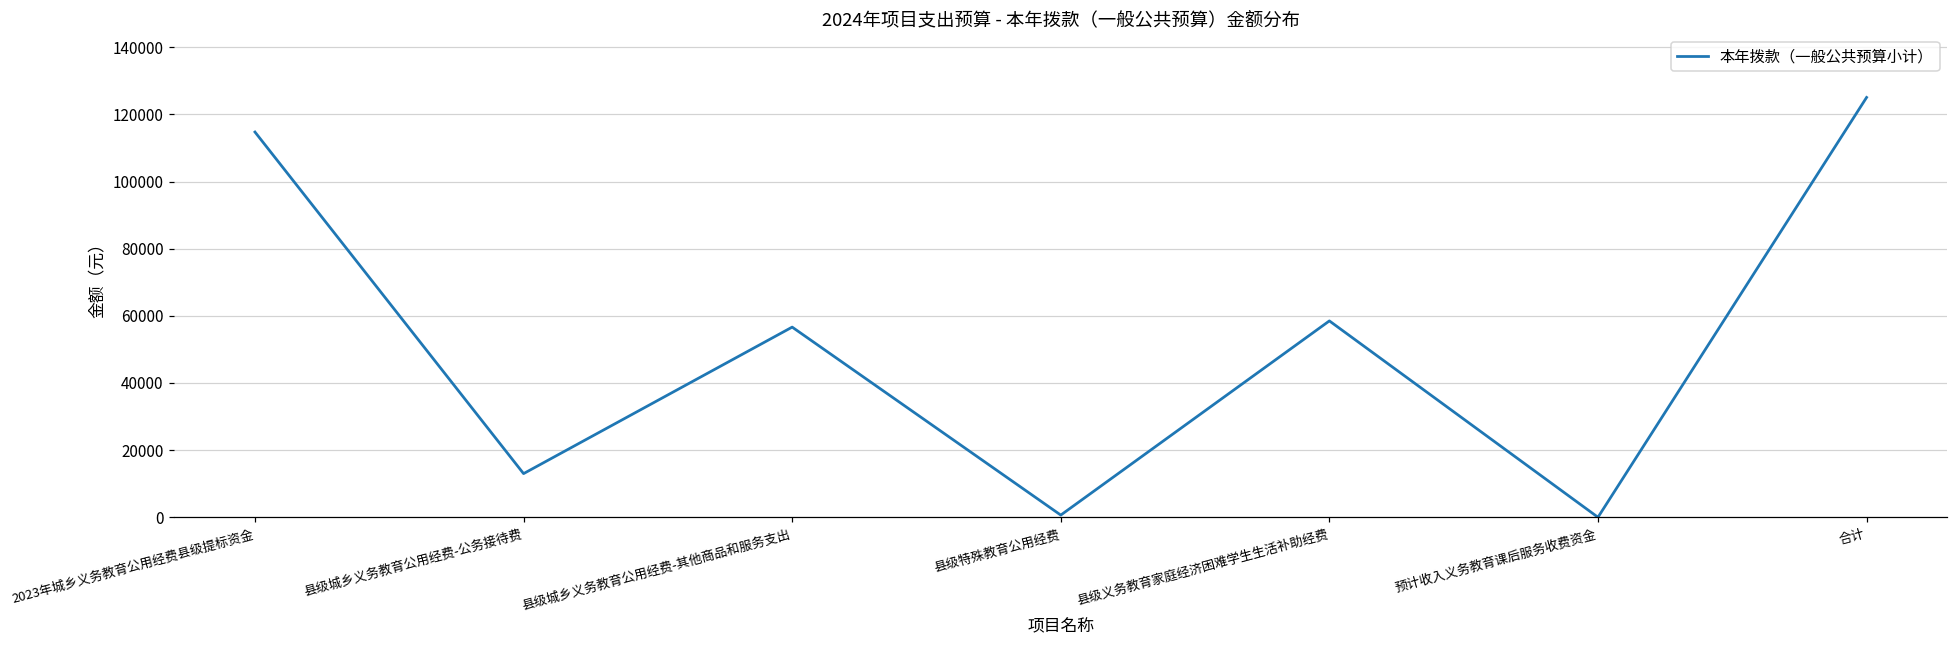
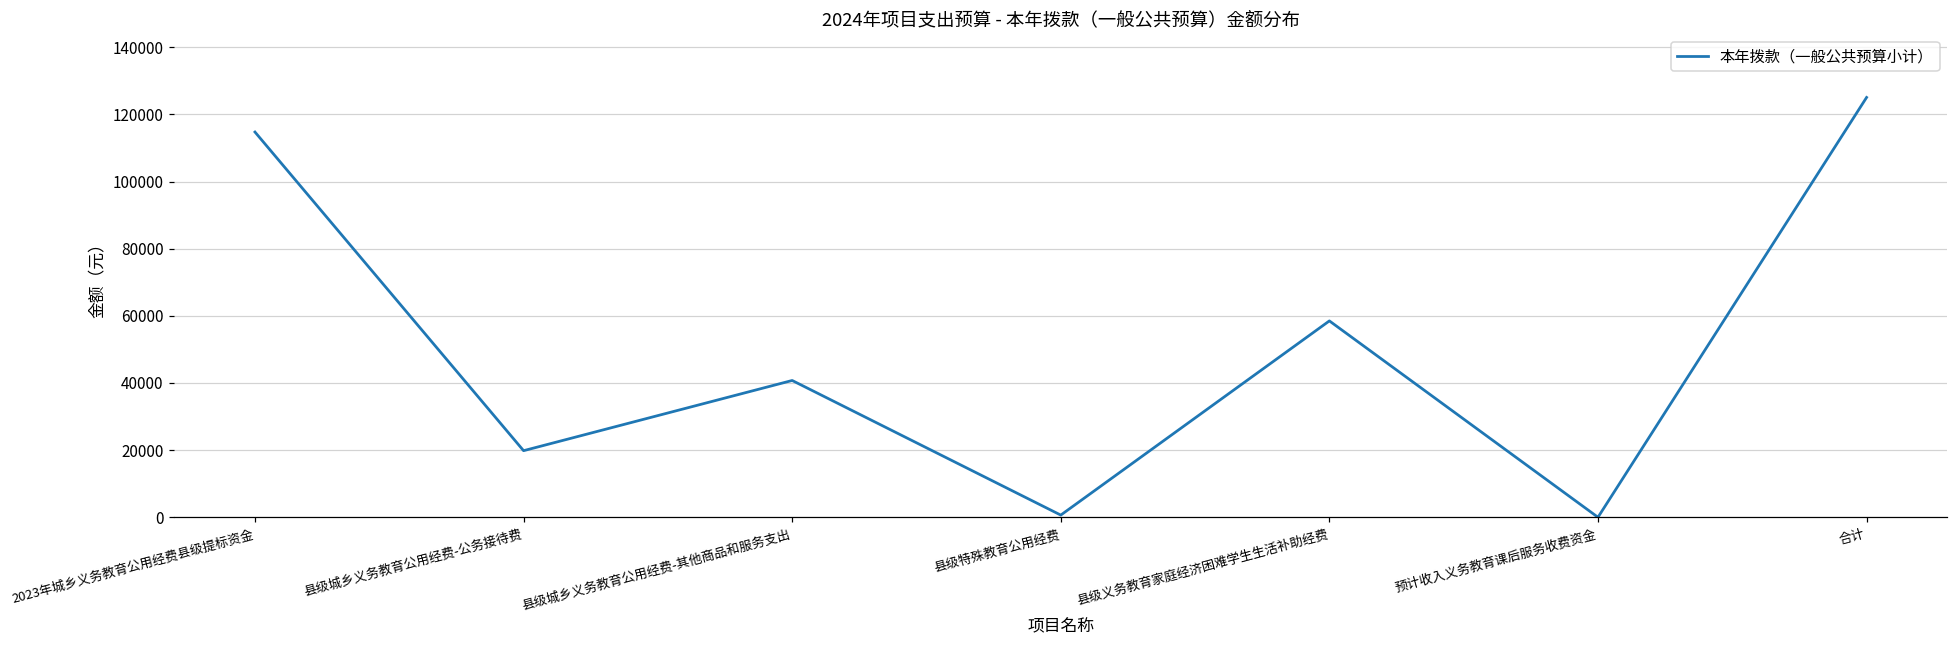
  {
    "2023年城乡义务教育公用经费县级提标资金": 115000,
-   "县级城乡义务教育公用经费-公务接待费": 13000,
-   "县级城乡义务教育公用经费-其他商品和服务支出": 57000,
+   "县级城乡义务教育公用经费-公务接待费": 20000,
+   "县级城乡义务教育公用经费-其他商品和服务支出": 41000,
    "县级特殊教育公用经费": 1000,
    "县级义务教育家庭经济困难学生生活补助经费": 58000,
    "预计收入义务教育课后服务收费资金": 0,
    "合计": 125000
  }
